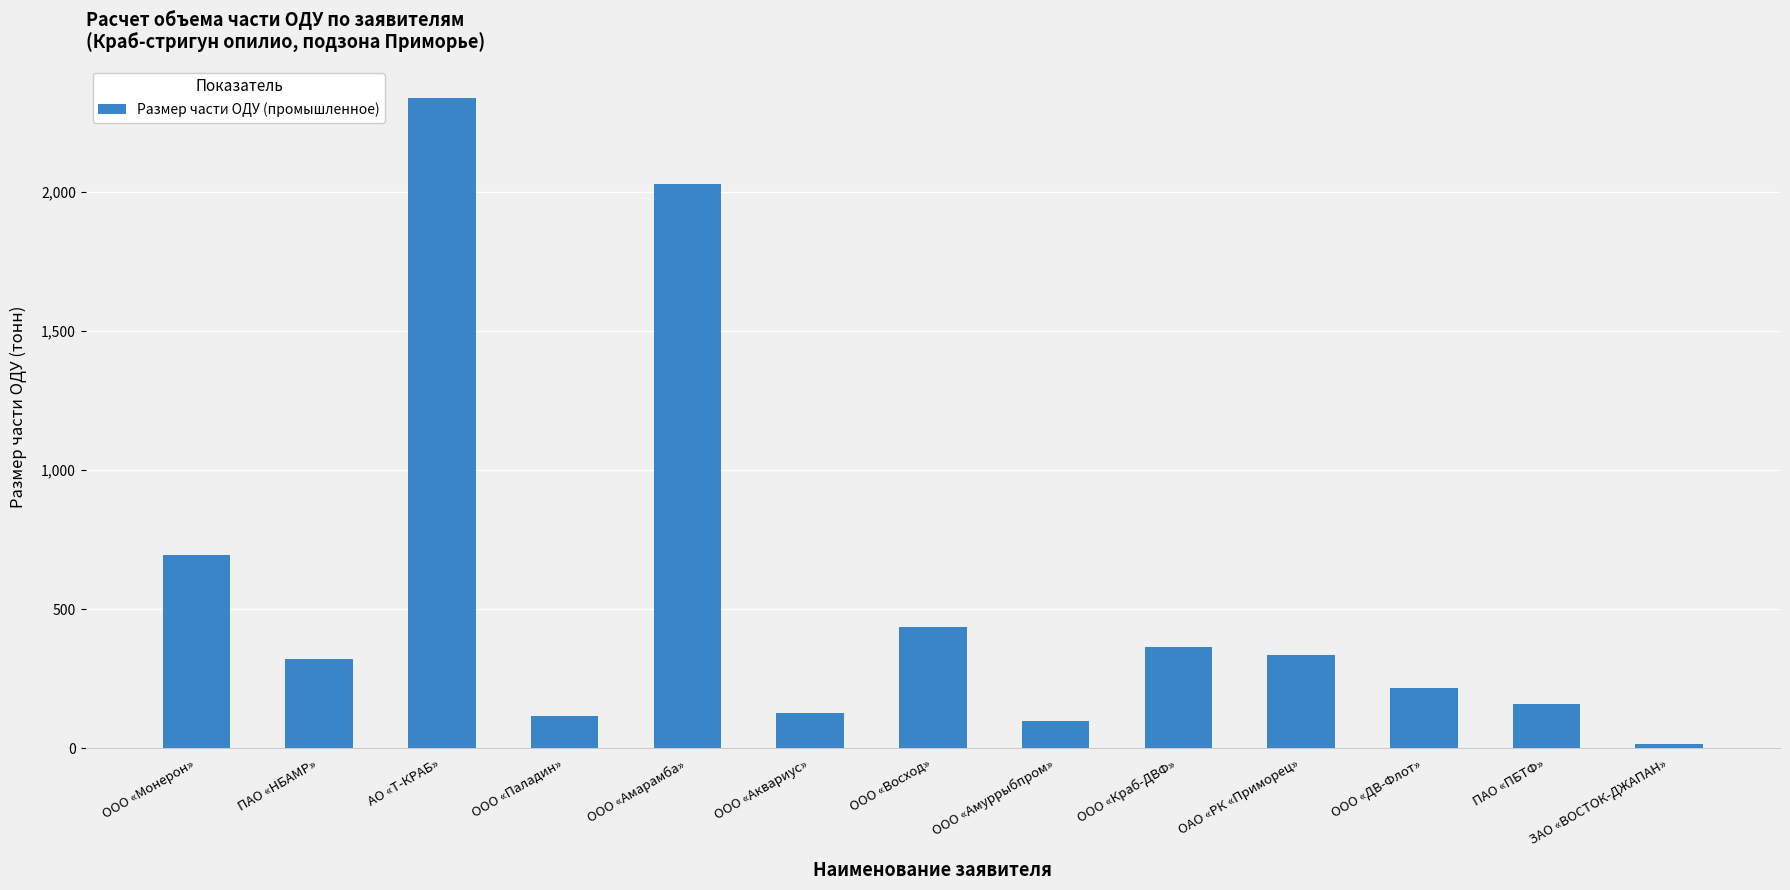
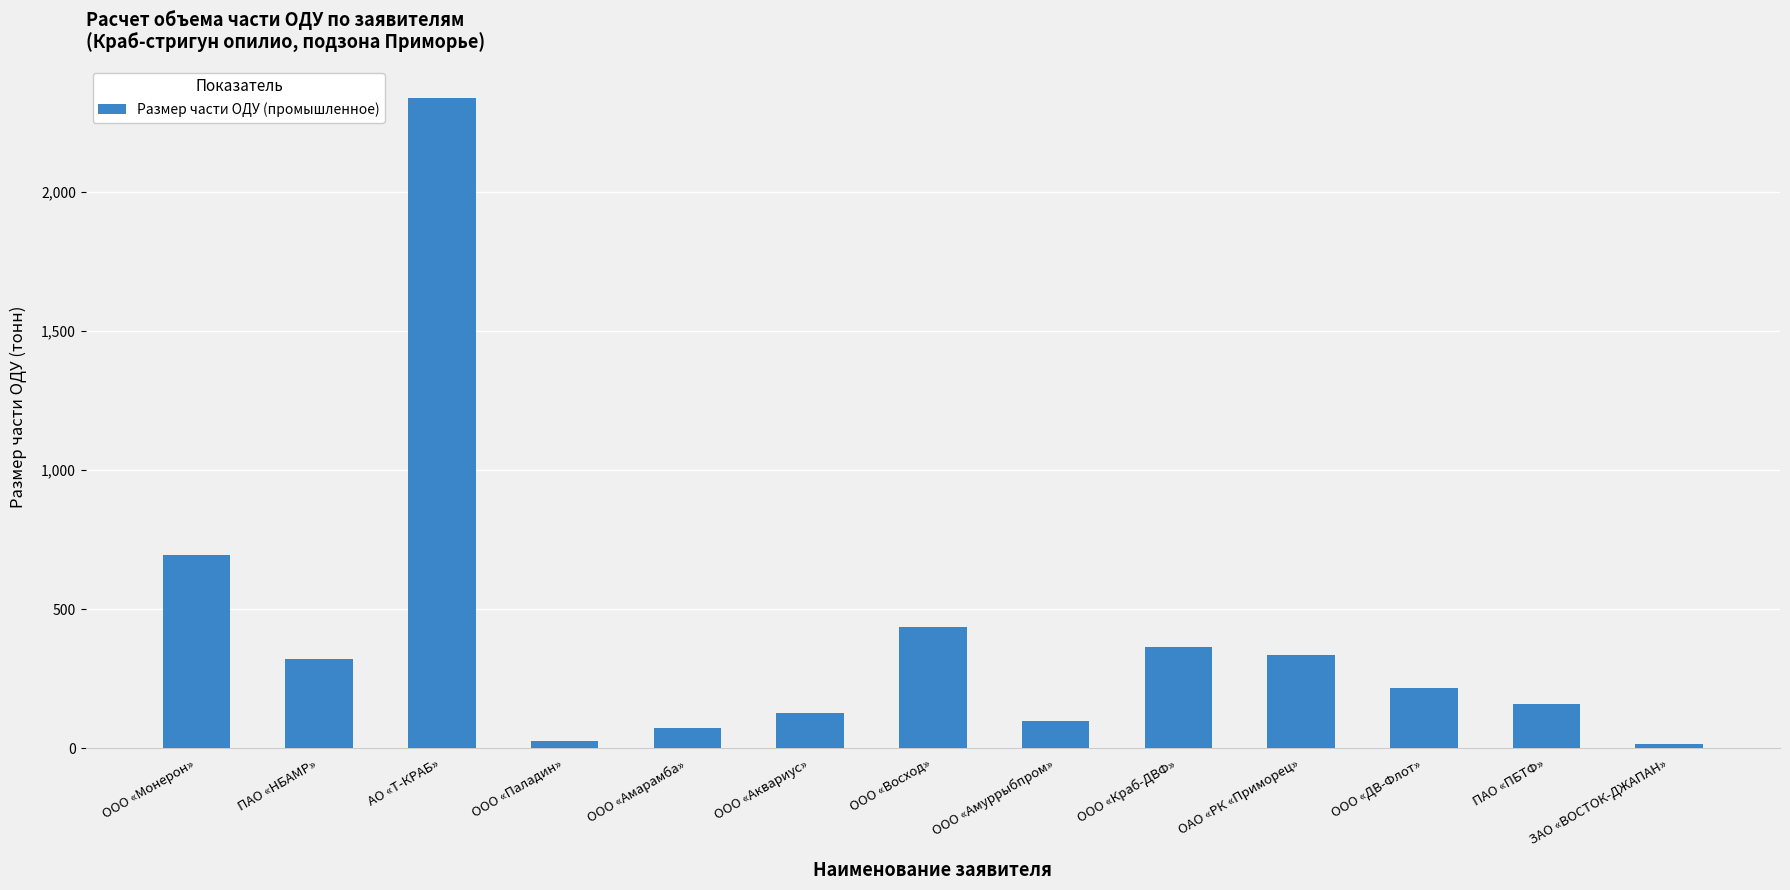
  {
    "ООО «Монерон»": "690",
    "ПАО «НБАМР»": "320",
    "АО «Т-КРАБ»": "2,340",
-   "ООО «Паладин»": "120",
-   "ООО «Амарамба»": "2,030",
+   "ООО «Паладин»": "20",
+   "ООО «Амарамба»": "70",
    "ООО «Аквариус»": "130",
    "ООО «Восход»": "440",
    "ООО «Амуррыбпром»": "100",
    "ООО «Краб-ДВФ»": "370",
    "ОАО «РК «Приморец»": "340",
    "ООО «ДВ-Флот»": "210",
    "ПАО «ПБТФ»": "160",
    "ЗАО «ВОСТОК-ДЖАПАН»": "20"
  }
